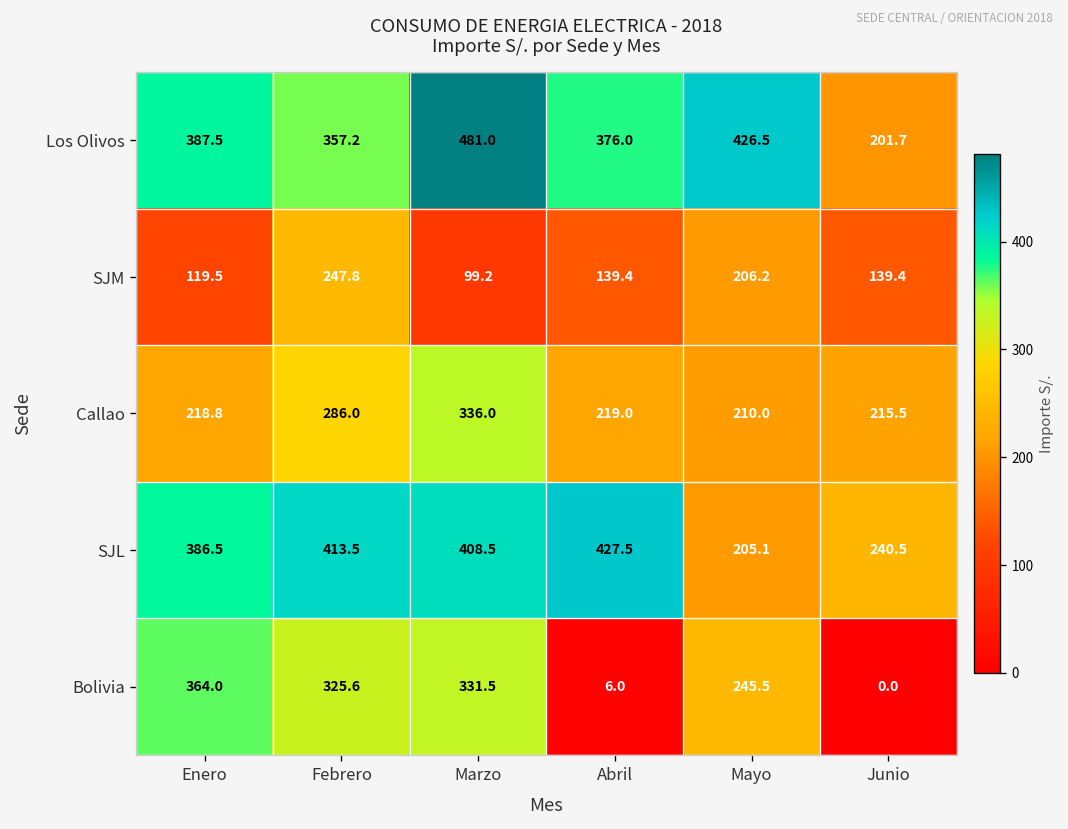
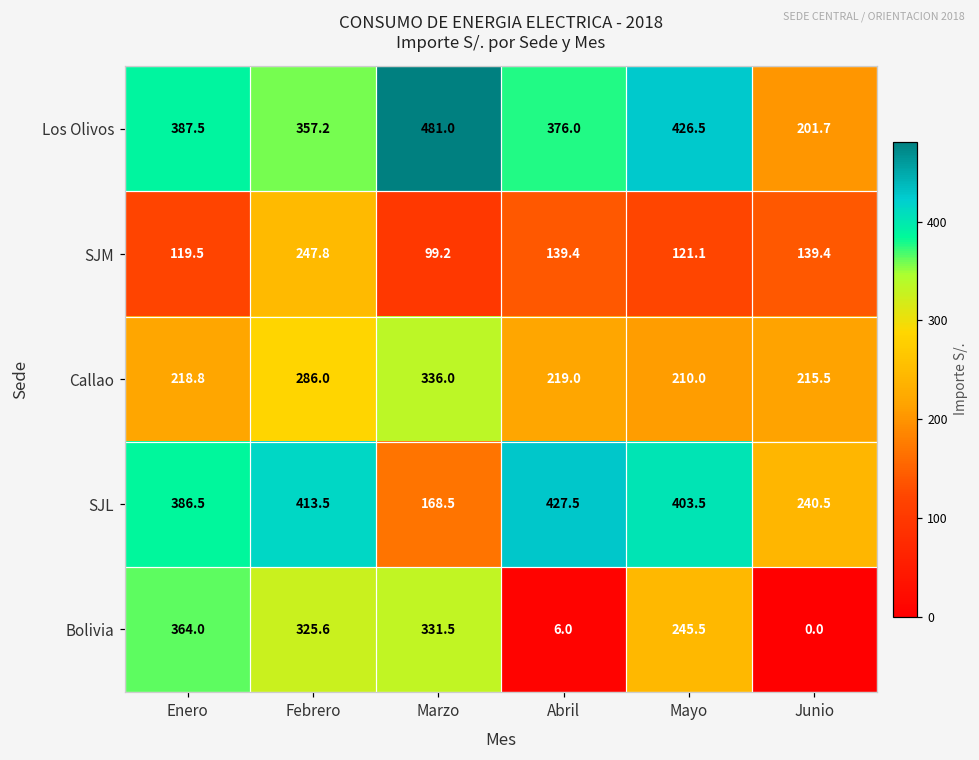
  {
    "Los Olivos": {
      "Enero": 387.5,
      "Febrero": 357.2,
      "Marzo": 481.0,
      "Abril": 376.0,
      "Mayo": 426.5,
      "Junio": 201.7
    },
    "SJM": {
      "Enero": 119.5,
      "Febrero": 247.8,
      "Marzo": 99.2,
      "Abril": 139.4,
-     "Mayo": 206.2,
+     "Mayo": 121.1,
      "Junio": 139.4
    },
    "Callao": {
      "Enero": 218.8,
      "Febrero": 286.0,
      "Marzo": 336.0,
      "Abril": 219.0,
      "Mayo": 210.0,
      "Junio": 215.5
    },
    "SJL": {
      "Enero": 386.5,
      "Febrero": 413.5,
-     "Marzo": 408.5,
+     "Marzo": 168.5,
      "Abril": 427.5,
-     "Mayo": 205.1,
+     "Mayo": 403.5,
      "Junio": 240.5
    },
    "Bolivia": {
      "Enero": 364.0,
      "Febrero": 325.6,
      "Marzo": 331.5,
      "Abril": 6.0,
      "Mayo": 245.5,
      "Junio": 0.0
    }
  }
